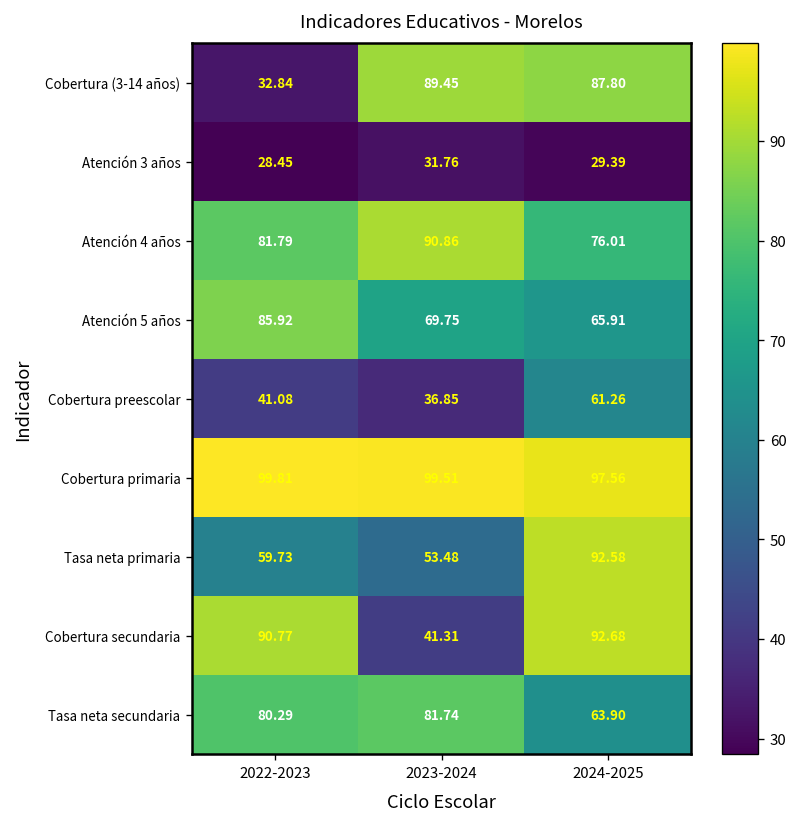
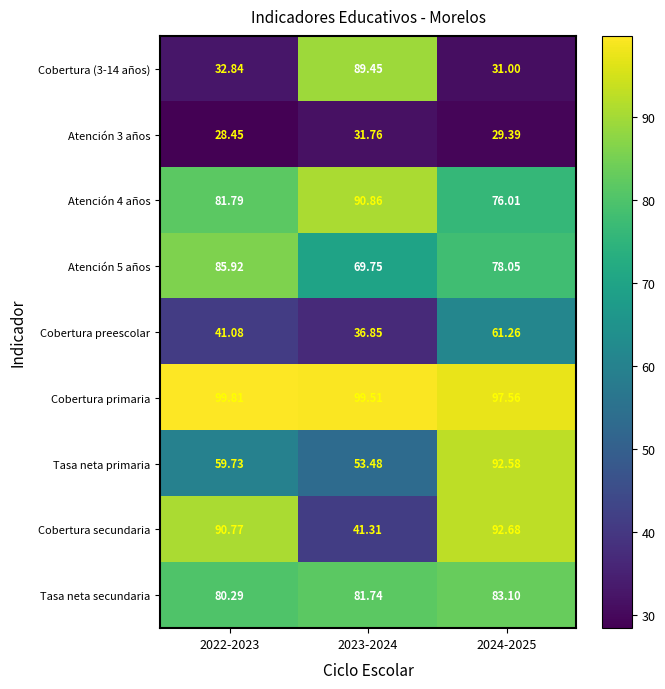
  {
    "Cobertura (3-14 años)": {
      "2022-2023": 32.84,
      "2023-2024": 89.45,
-     "2024-2025": 87.80
+     "2024-2025": 31.00
    },
    "Atención 3 años": {
      "2022-2023": 28.45,
      "2023-2024": 31.76,
      "2024-2025": 29.39
    },
    "Atención 4 años": {
      "2022-2023": 81.79,
      "2023-2024": 90.86,
      "2024-2025": 76.01
    },
    "Atención 5 años": {
      "2022-2023": 85.92,
      "2023-2024": 69.75,
-     "2024-2025": 65.91
+     "2024-2025": 78.05
    },
    "Cobertura preescolar": {
      "2022-2023": 41.08,
      "2023-2024": 36.85,
      "2024-2025": 61.26
    },
    "Tasa neta primaria": {
      "2022-2023": 59.73,
      "2023-2024": 53.48,
      "2024-2025": 92.58
    },
    "Cobertura secundaria": {
      "2022-2023": 90.77,
      "2023-2024": 41.31,
      "2024-2025": 92.68
    },
    "Tasa neta secundaria": {
      "2022-2023": 80.29,
      "2023-2024": 81.74,
-     "2024-2025": 63.90
+     "2024-2025": 83.10
    }
  }
